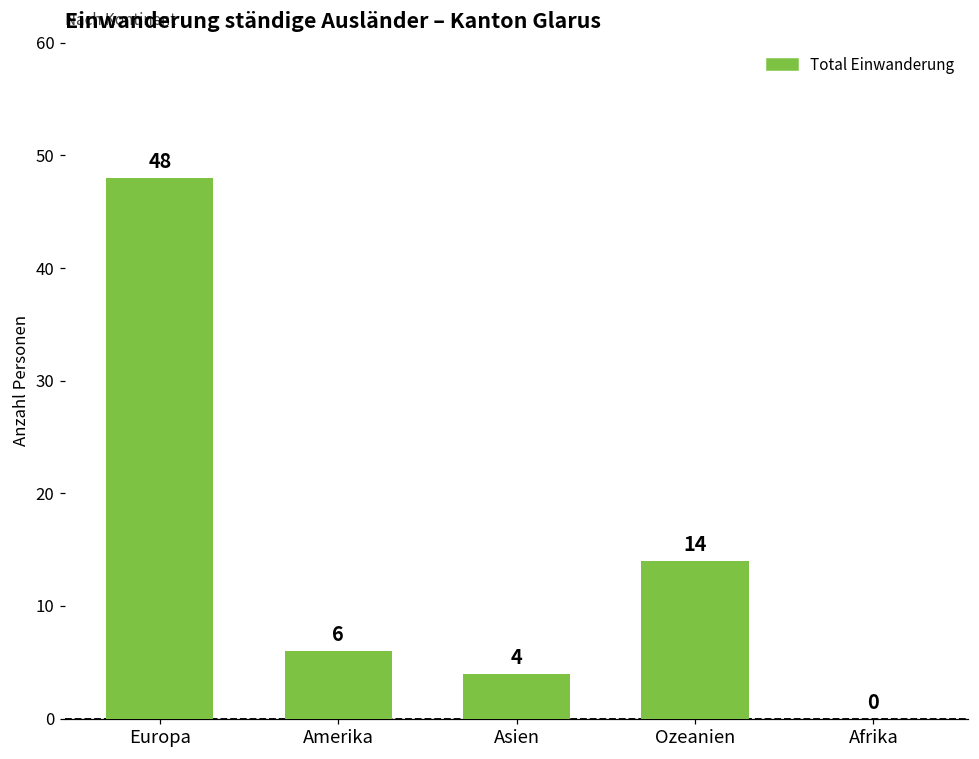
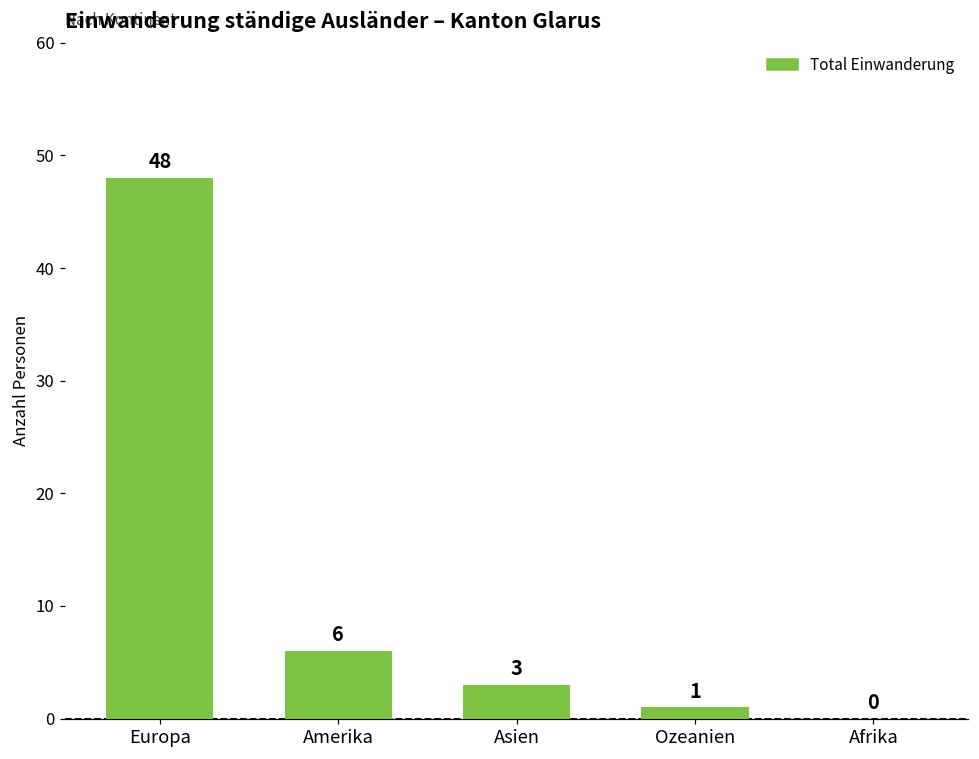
  {
    "Europa": 48,
    "Amerika": 6,
-   "Asien": 4,
-   "Ozeanien": 14,
+   "Asien": 3,
+   "Ozeanien": 1,
    "Afrika": 0
  }
